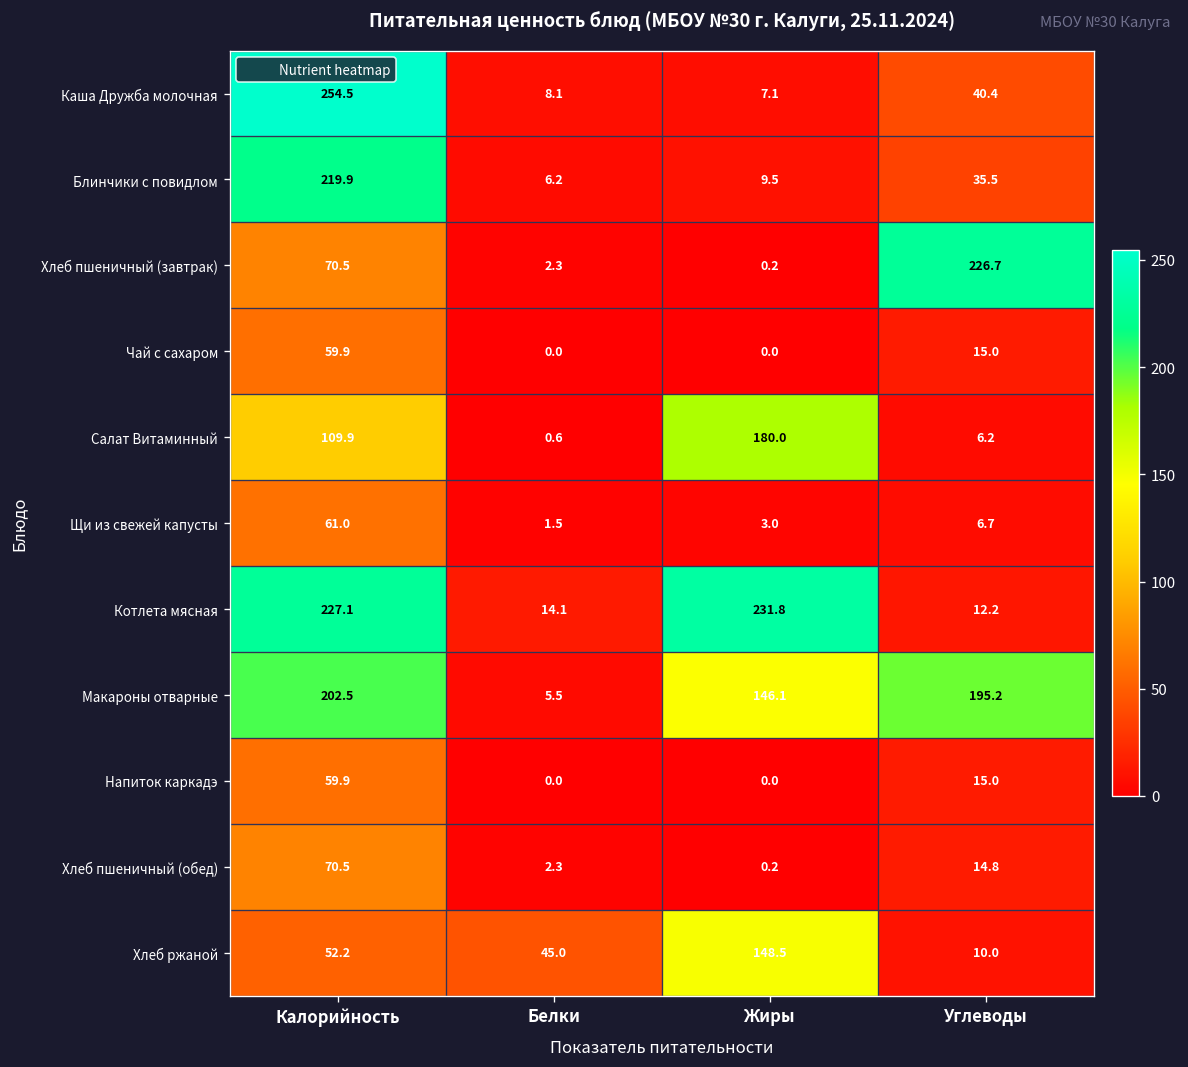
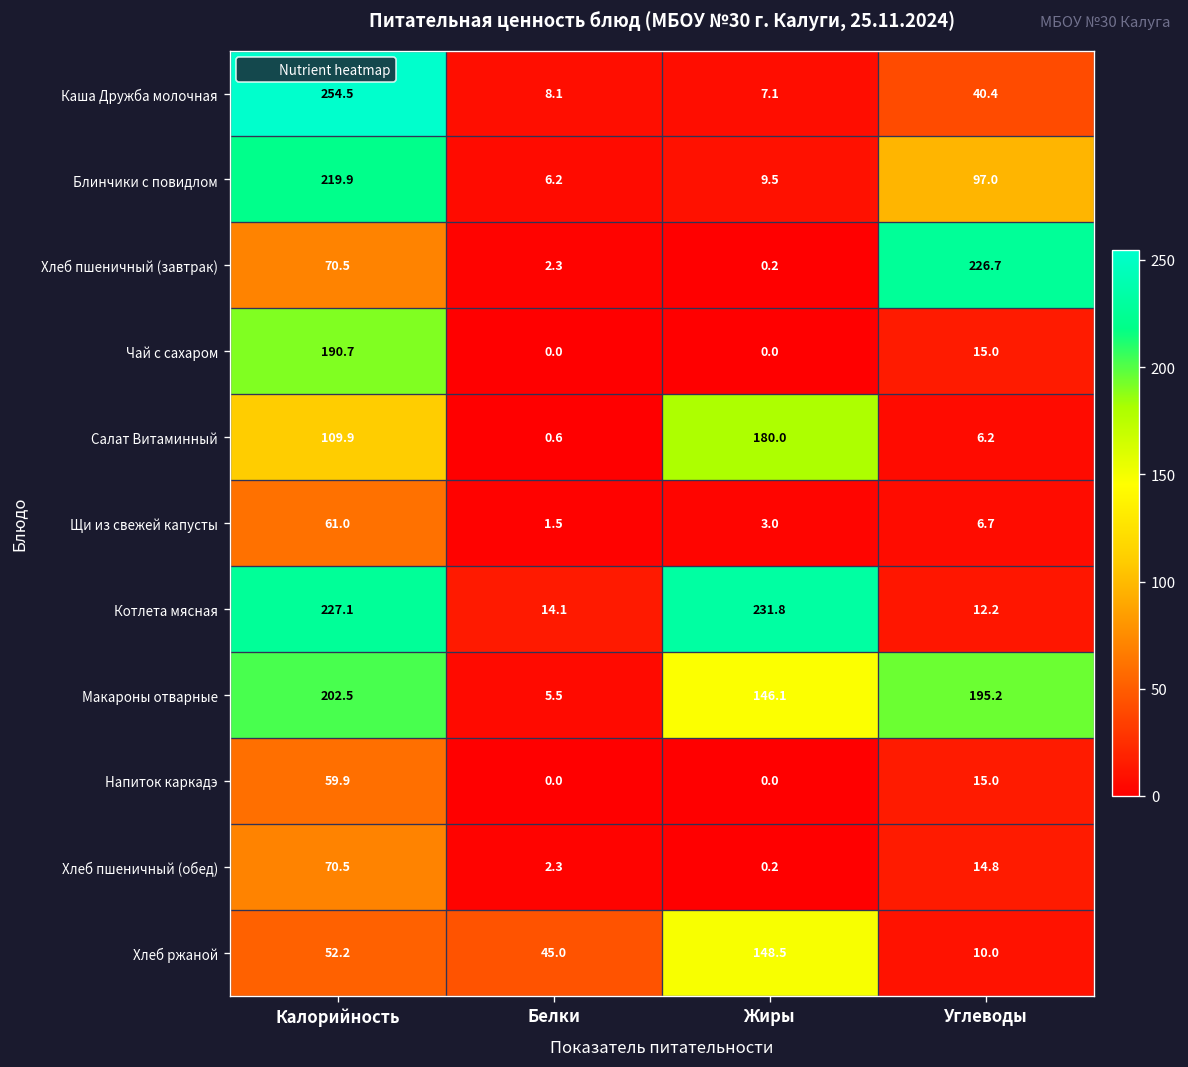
  {
    "Каша Дружба молочная": {
      "Калорийность": 254.5,
      "Белки": 8.1,
      "Жиры": 7.1,
      "Углеводы": 40.4
    },
    "Блинчики с повидлом": {
      "Калорийность": 219.9,
      "Белки": 6.2,
      "Жиры": 9.5,
-     "Углеводы": 35.5
+     "Углеводы": 97.0
    },
    "Хлеб пшеничный (завтрак)": {
      "Калорийность": 70.5,
      "Белки": 2.3,
      "Жиры": 0.2,
      "Углеводы": 226.7
    },
    "Чай с сахаром": {
-     "Калорийность": 59.9,
+     "Калорийность": 190.7,
      "Белки": 0.0,
      "Жиры": 0.0,
      "Углеводы": 15.0
    },
    "Салат Витаминный": {
      "Калорийность": 109.9,
      "Белки": 0.6,
      "Жиры": 180.0,
      "Углеводы": 6.2
    },
    "Щи из свежей капусты": {
      "Калорийность": 61.0,
      "Белки": 1.5,
      "Жиры": 3.0,
      "Углеводы": 6.7
    },
    "Котлета мясная": {
      "Калорийность": 227.1,
      "Белки": 14.1,
      "Жиры": 231.8,
      "Углеводы": 12.2
    },
    "Макароны отварные": {
      "Калорийность": 202.5,
      "Белки": 5.5,
      "Жиры": 146.1,
      "Углеводы": 195.2
    },
    "Напиток каркадэ": {
      "Калорийность": 59.9,
      "Белки": 0.0,
      "Жиры": 0.0,
      "Углеводы": 15.0
    },
    "Хлеб пшеничный (обед)": {
      "Калорийность": 70.5,
      "Белки": 2.3,
      "Жиры": 0.2,
      "Углеводы": 14.8
    },
    "Хлеб ржаной": {
      "Калорийность": 52.2,
      "Белки": 45.0,
      "Жиры": 148.5,
      "Углеводы": 10.0
    }
  }
